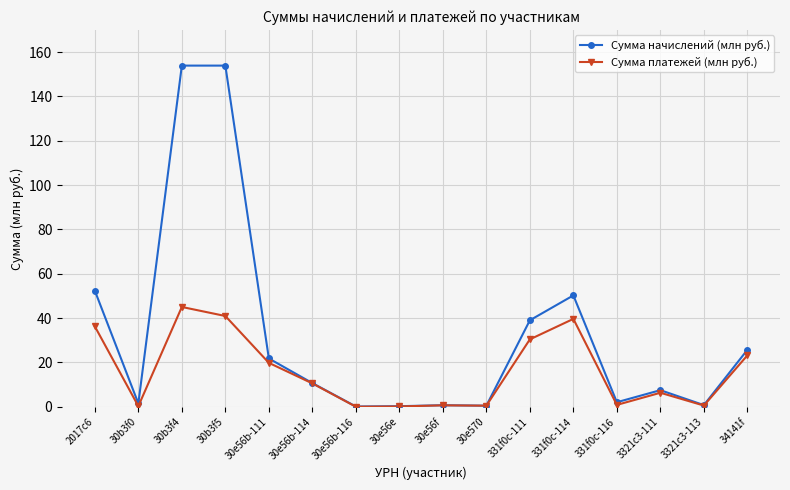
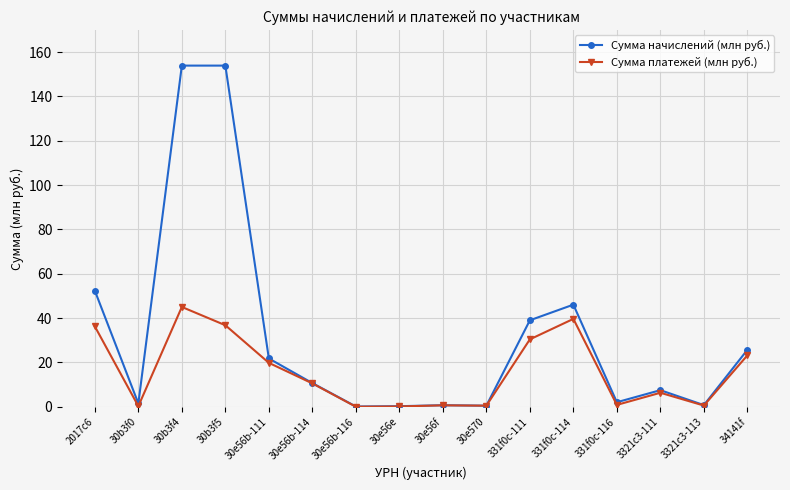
  {
    "Сумма начислений (млн руб.)": {
      "2017c6": 52,
      "30b3f0": 2,
      "30b3f4": 154,
      "30b3f5": 154,
      "30e56b-111": 22,
      "331f0c-111": 39,
-     "331f0c-114": 50,
+     "331f0c-114": 46,
      "331f0c-116": 2,
      "3321c3-111": 8,
      "34141f": 26
    },
    "Сумма платежей (млн руб.)": {
      "2017c6": 36,
      "30b3f0": 0,
      "30b3f4": 45,
-     "30b3f5": 41,
+     "30b3f5": 37,
      "30e56b-111": 20,
      "331f0c-111": 30,
      "331f0c-114": 40,
      "331f0c-116": 1,
      "3321c3-111": 6,
      "34141f": 23
    }
  }
